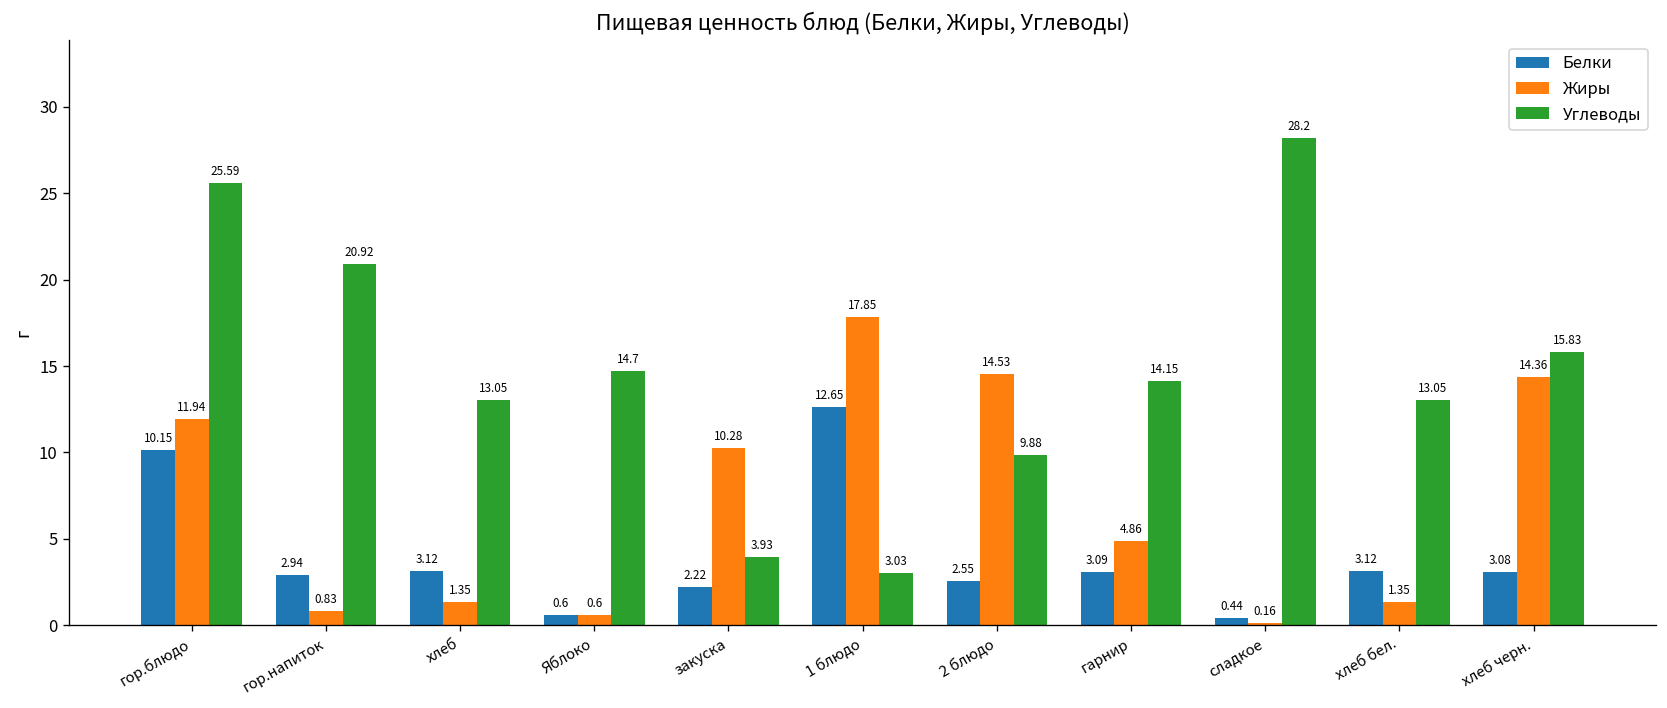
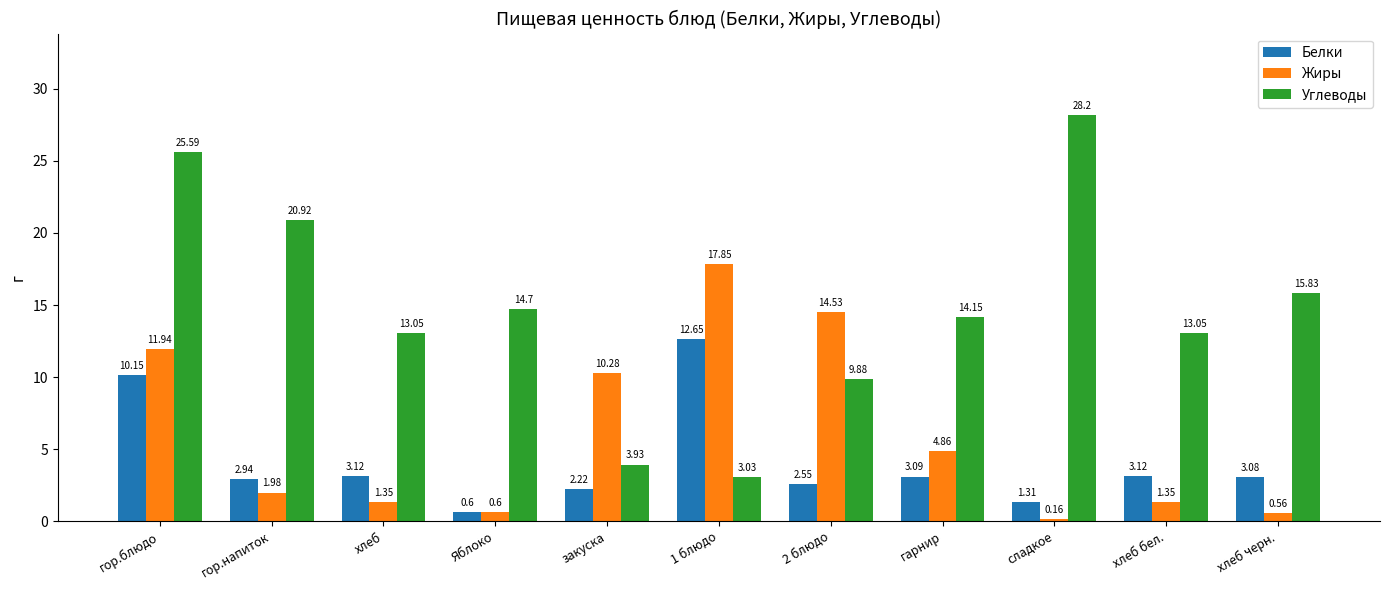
  {
    "Белки": {
      "гор.блюдо": 10.15,
      "гор.напиток": 2.94,
      "хлеб": 3.12,
      "Яблоко": 0.6,
      "закуска": 2.22,
      "1 блюдо": 12.65,
      "2 блюдо": 2.55,
      "гарнир": 3.09,
-     "сладкое": 0.44,
+     "сладкое": 1.31,
      "хлеб бел.": 3.12,
      "хлеб черн.": 3.08
    },
    "Жиры": {
      "гор.блюдо": 11.94,
-     "гор.напиток": 0.83,
+     "гор.напиток": 1.98,
      "хлеб": 1.35,
      "Яблоко": 0.6,
      "закуска": 10.28,
      "1 блюдо": 17.85,
      "2 блюдо": 14.53,
      "гарнир": 4.86,
      "сладкое": 0.16,
      "хлеб бел.": 1.35,
-     "хлеб черн.": 14.36
+     "хлеб черн.": 0.56
    },
    "Углеводы": {
      "гор.блюдо": 25.59,
      "гор.напиток": 20.92,
      "хлеб": 13.05,
      "Яблоко": 14.7,
      "закуска": 3.93,
      "1 блюдо": 3.03,
      "2 блюдо": 9.88,
      "гарнир": 14.15,
      "сладкое": 28.2,
      "хлеб бел.": 13.05,
      "хлеб черн.": 15.83
    }
  }
